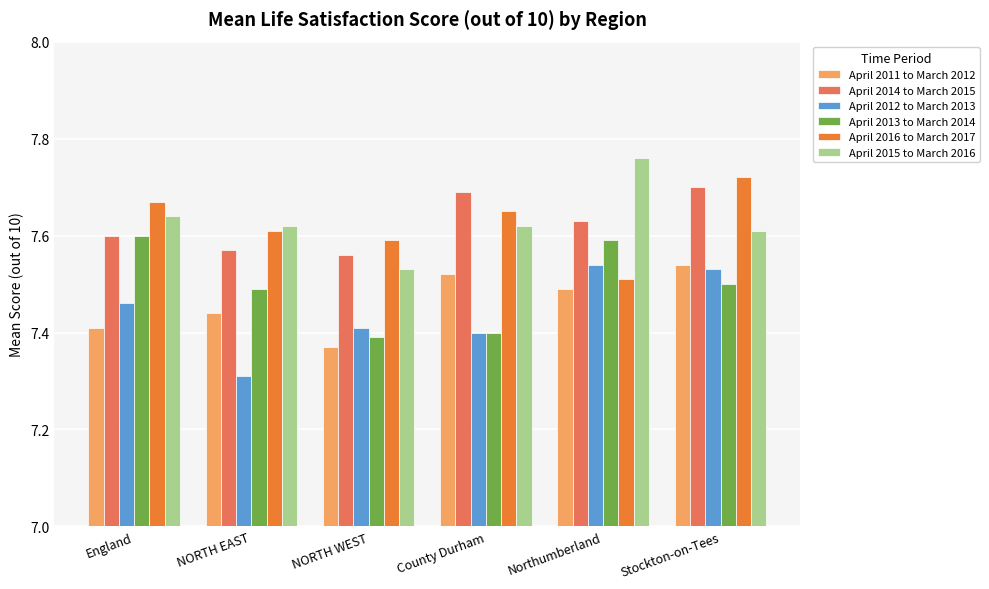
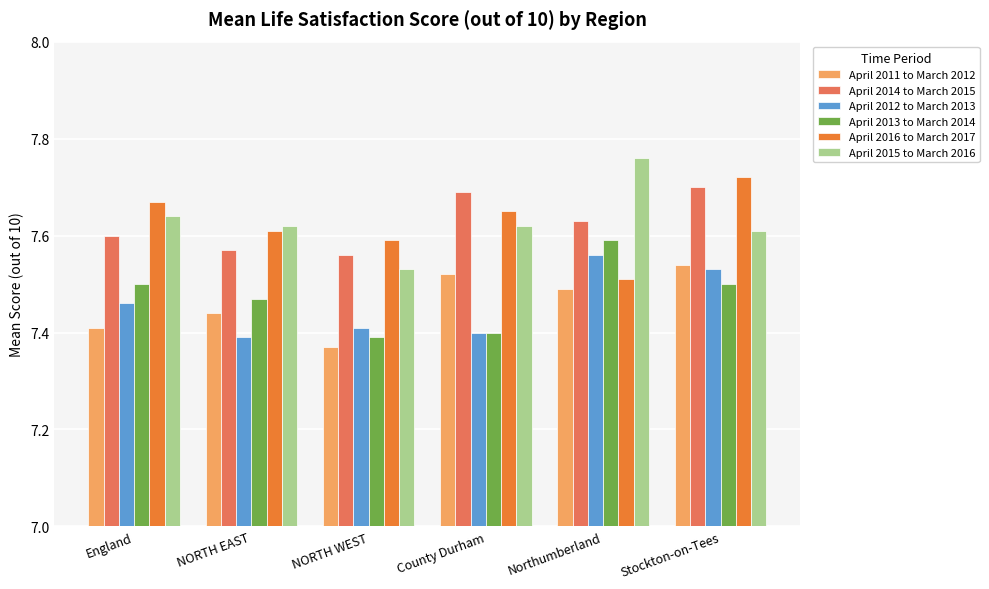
  {
    "April 2012 to March 2013": {
      "England": 7.46,
-     "NORTH EAST": 7.31,
+     "NORTH EAST": 7.39,
      "NORTH WEST": 7.41,
      "County Durham": 7.40,
-     "Northumberland": 7.54,
+     "Northumberland": 7.56,
      "Stockton-on-Tees": 7.53
    },
    "April 2013 to March 2014": {
-     "England": 7.6,
-     "NORTH EAST": 7.49,
+     "England": 7.5,
+     "NORTH EAST": 7.47,
      "NORTH WEST": 7.39,
      "County Durham": 7.40,
      "Northumberland": 7.59,
      "Stockton-on-Tees": 7.50
    },
    "April 2015 to March 2016": {
      "England": 7.64,
      "NORTH EAST": 7.62,
      "NORTH WEST": 7.53,
      "County Durham": 7.62,
      "Northumberland": 7.76,
      "Stockton-on-Tees": 7.61
    }
  }
